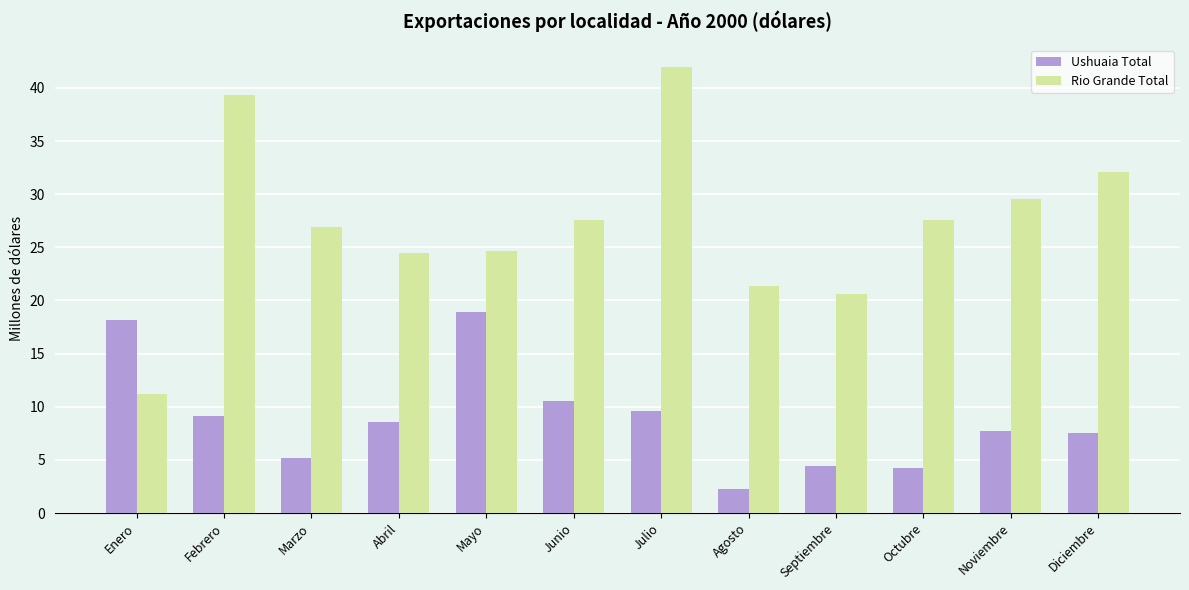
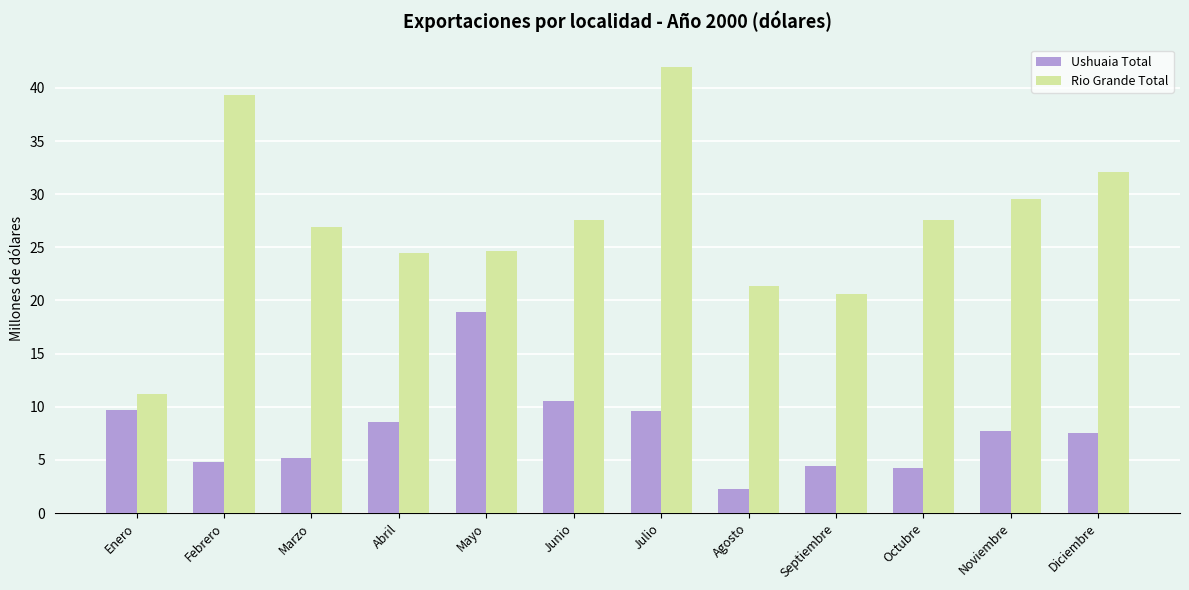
  {
    "Ushuaia Total": {
-     "Enero": 18.2,
-     "Febrero": 9.1,
+     "Enero": 9.7,
+     "Febrero": 4.8,
      "Marzo": 5.1,
      "Abril": 8.6,
      "Mayo": 18.9,
      "Junio": 10.5,
      "Julio": 9.6,
      "Agosto": 2.2,
      "Septiembre": 4.4,
      "Octubre": 4.2,
      "Noviembre": 7.8,
      "Diciembre": 7.5
    },
    "Rio Grande Total": {
      "Enero": 11.2,
      "Febrero": 39.3,
      "Marzo": 26.9,
      "Abril": 24.5,
      "Mayo": 24.6,
      "Junio": 27.5,
      "Julio": 42.0,
      "Agosto": 21.3,
      "Septiembre": 20.6,
      "Octubre": 27.6,
      "Noviembre": 29.6,
      "Diciembre": 32.1
    }
  }
